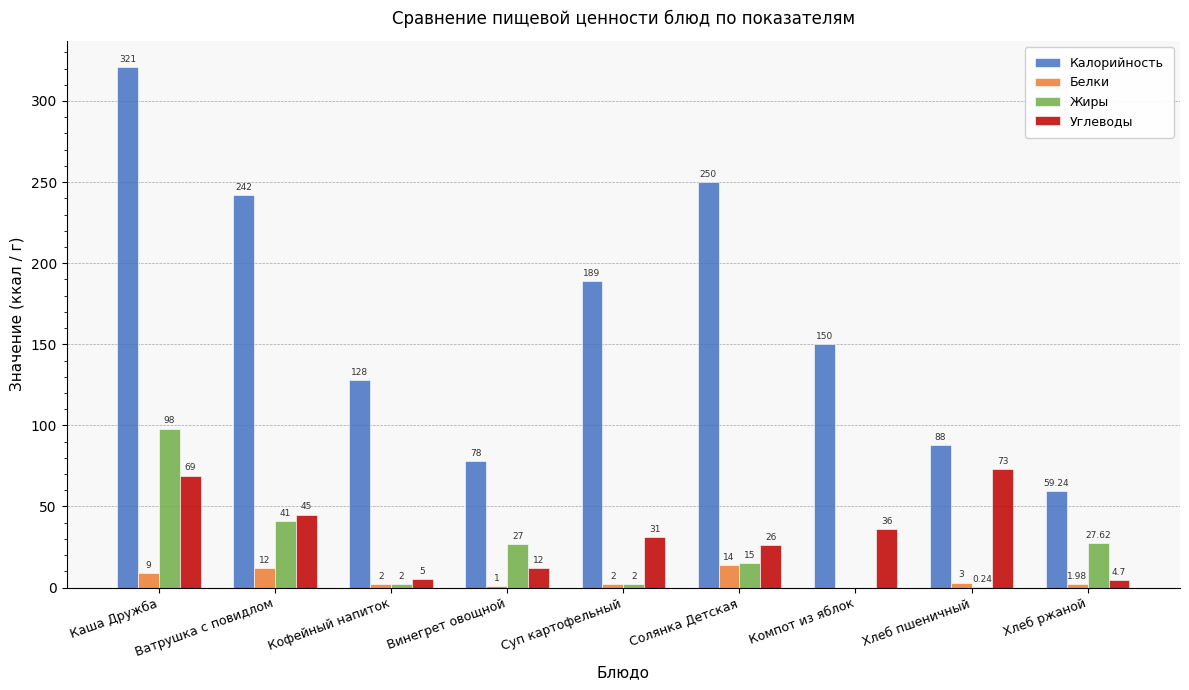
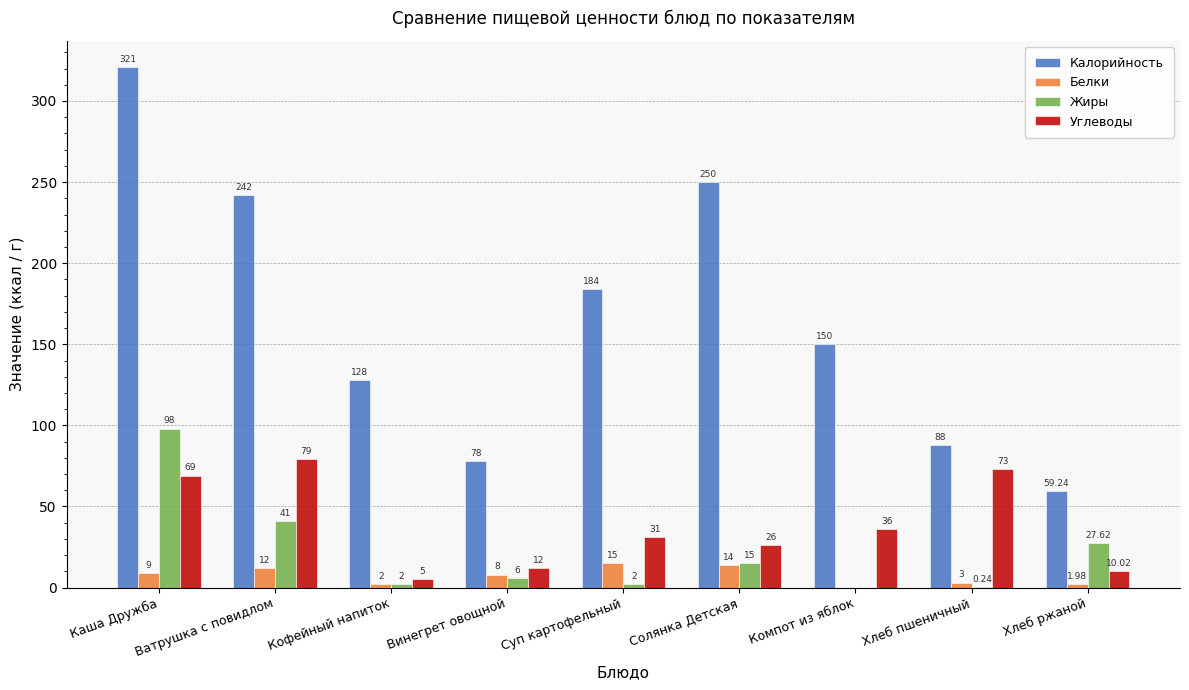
  {
    "Калорийность": {
      "Каша Дружба": 321,
      "Ватрушка с повидлом": 242,
      "Кофейный напиток": 128,
      "Винегрет овощной": 78,
-     "Суп картофельный": 189,
+     "Суп картофельный": 184,
      "Солянка Детская": 250,
      "Компот из яблок": 150,
      "Хлеб пшеничный": 88,
      "Хлеб ржаной": 59.24
    },
    "Белки": {
      "Каша Дружба": 9,
      "Ватрушка с повидлом": 12,
      "Кофейный напиток": 2,
-     "Винегрет овощной": 1,
-     "Суп картофельный": 2,
+     "Винегрет овощной": 8,
+     "Суп картофельный": 15,
      "Солянка Детская": 14,
      "Хлеб пшеничный": 3,
      "Хлеб ржаной": 1.98
    },
    "Жиры": {
      "Каша Дружба": 98,
      "Ватрушка с повидлом": 41,
      "Кофейный напиток": 2,
-     "Винегрет овощной": 27,
+     "Винегрет овощной": 6,
      "Суп картофельный": 2,
      "Солянка Детская": 15,
      "Хлеб пшеничный": 0.24,
      "Хлеб ржаной": 27.62
    },
    "Углеводы": {
      "Каша Дружба": 69,
-     "Ватрушка с повидлом": 45,
+     "Ватрушка с повидлом": 79,
      "Кофейный напиток": 5,
      "Винегрет овощной": 12,
      "Суп картофельный": 31,
      "Солянка Детская": 26,
      "Компот из яблок": 36,
      "Хлеб пшеничный": 73,
-     "Хлеб ржаной": 4.7
+     "Хлеб ржаной": 10.02
    }
  }
